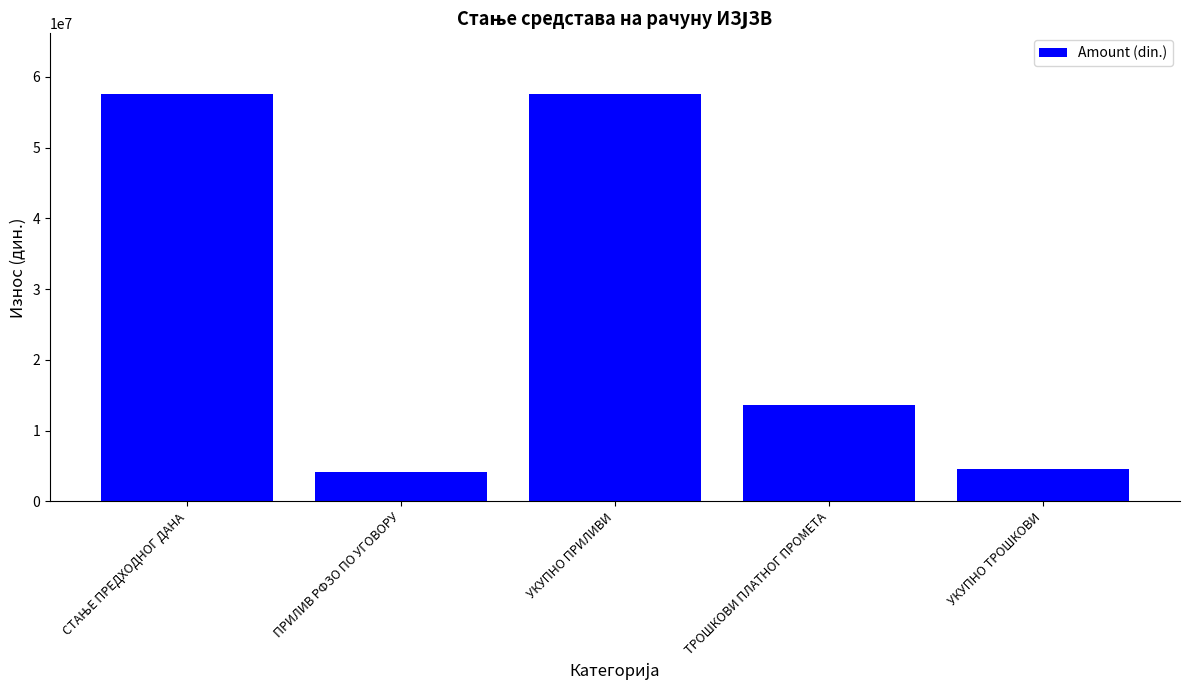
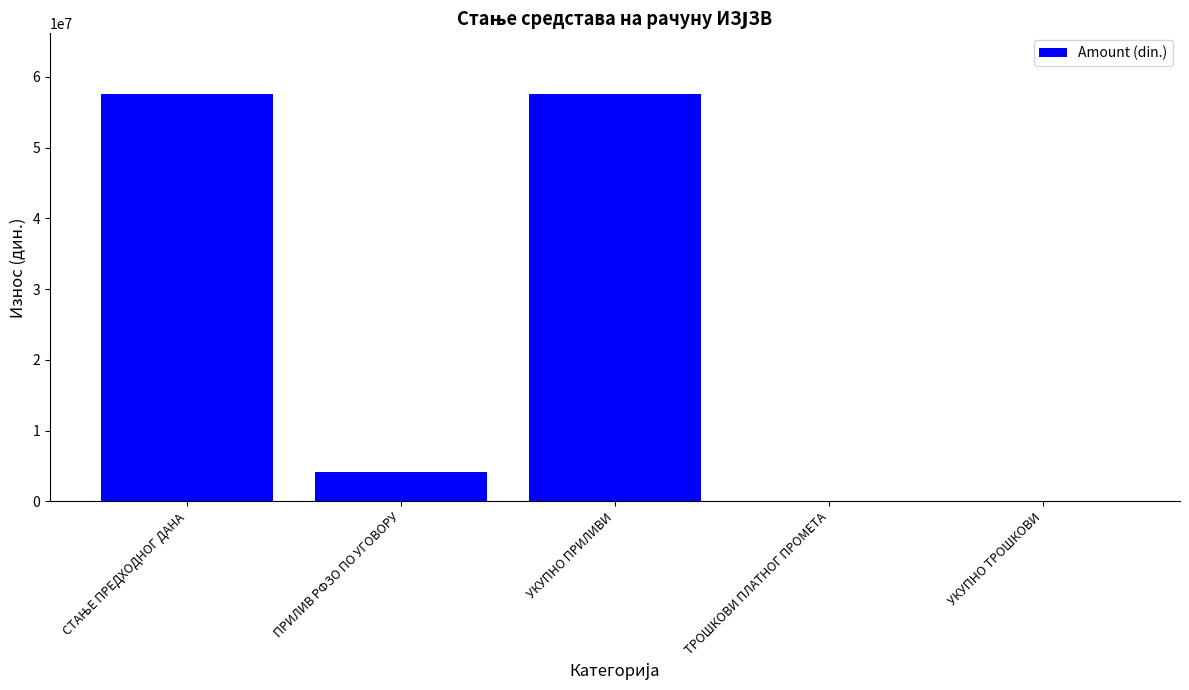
  {
    "СТАЊЕ ПРЕДХОДНОГ ДАНА": 58000000,
    "ПРИЛИВ РФЗО ПО УГОВОРУ": 4000000,
    "УКУПНО ПРИЛИВИ": 58000000,
-   "ТРОШКОВИ ПЛАТНОГ ПРОМЕТА": 14000000,
-   "УКУПНО ТРОШКОВИ": 5000000
+   "ТРОШКОВИ ПЛАТНОГ ПРОМЕТА": 0,
+   "УКУПНО ТРОШКОВИ": 0
  }
